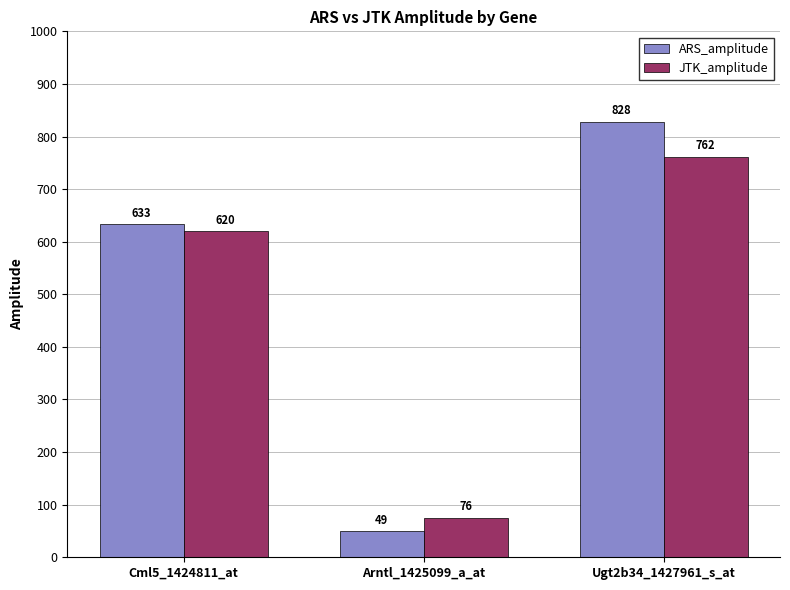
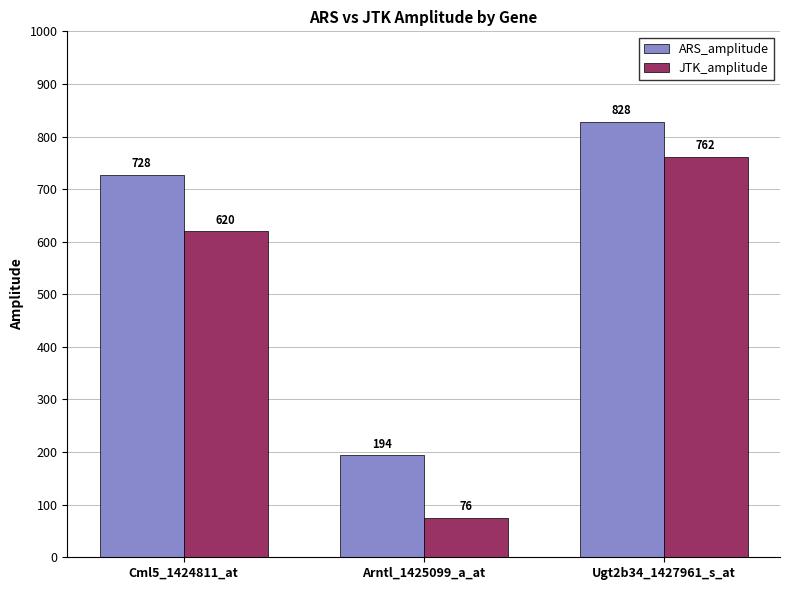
  {
    "ARS_amplitude": {
-     "Cml5_1424811_at": 633,
-     "Arntl_1425099_a_at": 49,
+     "Cml5_1424811_at": 728,
+     "Arntl_1425099_a_at": 194,
      "Ugt2b34_1427961_s_at": 828
    },
    "JTK_amplitude": {
      "Cml5_1424811_at": 620,
      "Arntl_1425099_a_at": 76,
      "Ugt2b34_1427961_s_at": 762
    }
  }
